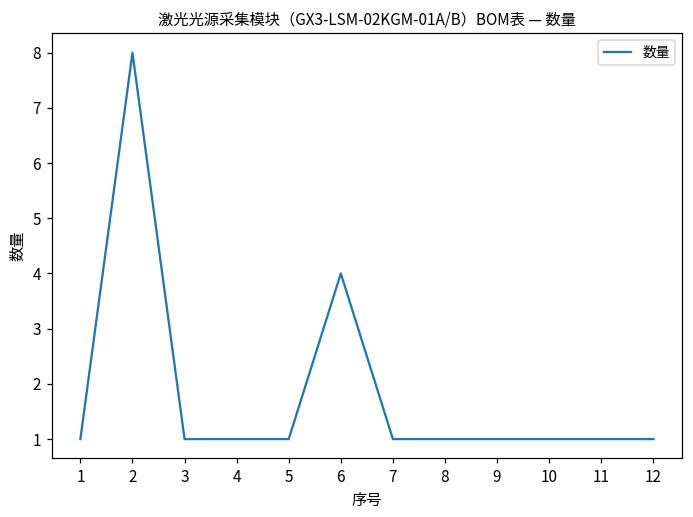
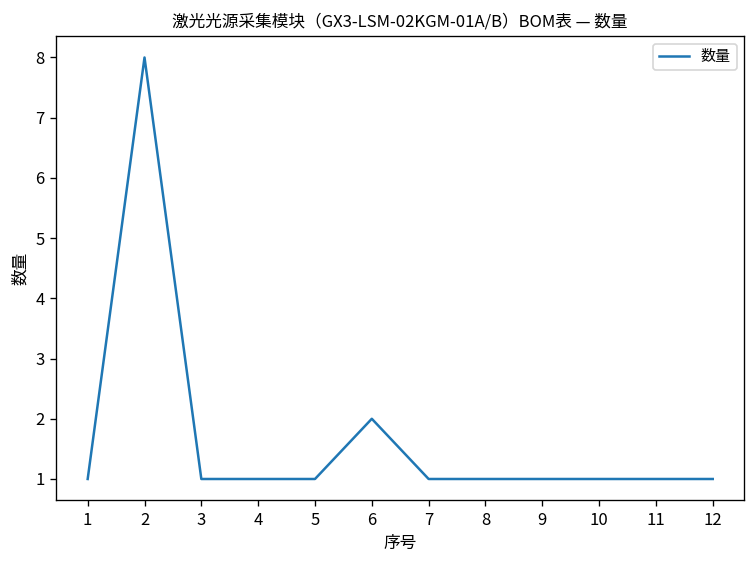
  {
    "1": 1,
    "2": 8,
    "3": 1,
    "4": 1,
    "5": 1,
-   "6": 4,
+   "6": 2,
    "7": 1,
    "8": 1,
    "9": 1,
    "10": 1,
    "11": 1,
    "12": 1
  }
